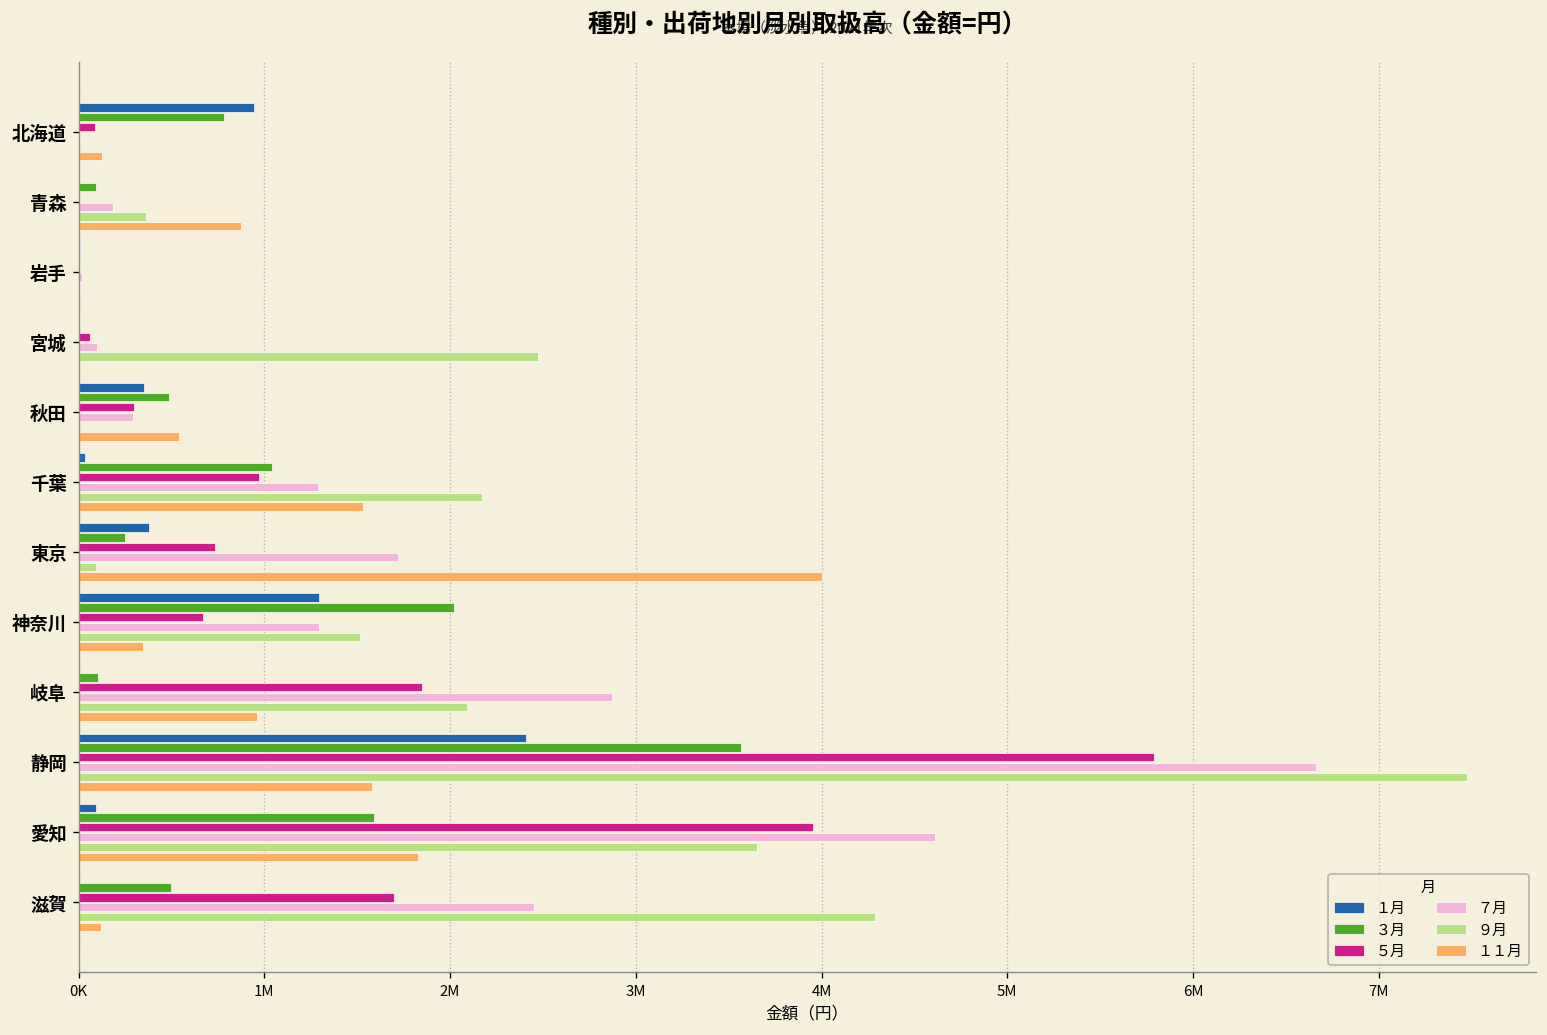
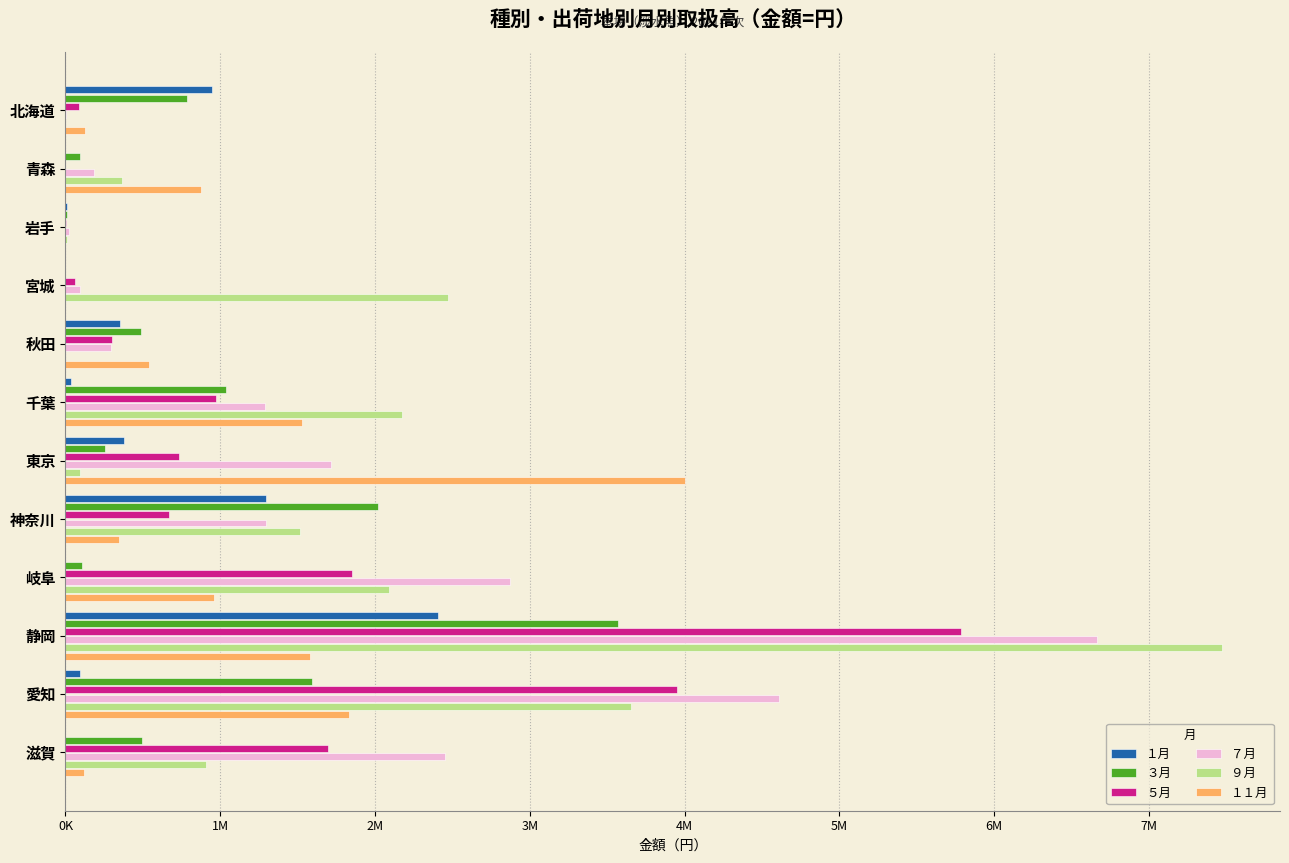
  {
    "１月": {
      "北海道": 940000,
      "青森": 0,
      "宮城": 0,
      "秋田": 350000,
      "千葉": 30000,
      "東京": 380000,
      "神奈川": 1290000,
      "岐阜": 0,
      "静岡": 2410000,
      "愛知": 90000,
      "滋賀": 0
    },
    "３月": {
      "北海道": 780000,
      "青森": 90000,
      "宮城": 0,
      "秋田": 490000,
      "千葉": 1040000,
      "東京": 250000,
      "神奈川": 2020000,
      "岐阜": 100000,
      "静岡": 3570000,
      "愛知": 1590000,
      "滋賀": 500000
    },
    "５月": {
      "北海道": 90000,
      "青森": 0,
      "宮城": 60000,
      "秋田": 300000,
      "千葉": 970000,
      "東京": 730000,
      "神奈川": 670000,
      "岐阜": 1850000,
      "静岡": 5790000,
      "愛知": 3950000,
      "滋賀": 1700000
    },
    "７月": {
      "青森": 190000,
      "岩手": 20000,
      "宮城": 100000,
      "秋田": 290000,
      "千葉": 1290000,
      "東京": 1720000,
      "神奈川": 1290000,
      "岐阜": 2870000,
      "静岡": 6660000,
      "愛知": 4610000,
      "滋賀": 2450000
    },
    "９月": {
      "北海道": 0,
      "青森": 360000,
      "宮城": 2470000,
      "秋田": 0,
      "千葉": 2170000,
      "東京": 90000,
      "神奈川": 1510000,
      "岐阜": 2090000,
      "静岡": 7470000,
      "愛知": 3650000,
-     "滋賀": 4290000
+     "滋賀": 910000
    },
    "１１月": {
      "北海道": 120000,
      "青森": 870000,
      "岩手": 0,
      "宮城": 0,
      "秋田": 540000,
      "千葉": 1530000,
      "東京": 4000000,
      "神奈川": 350000,
      "岐阜": 960000,
      "静岡": 1580000,
      "愛知": 1830000,
      "滋賀": 120000
    }
  }
